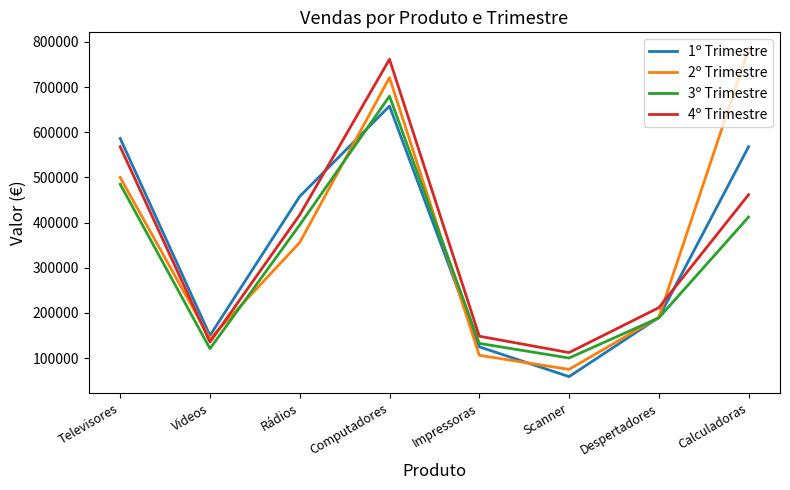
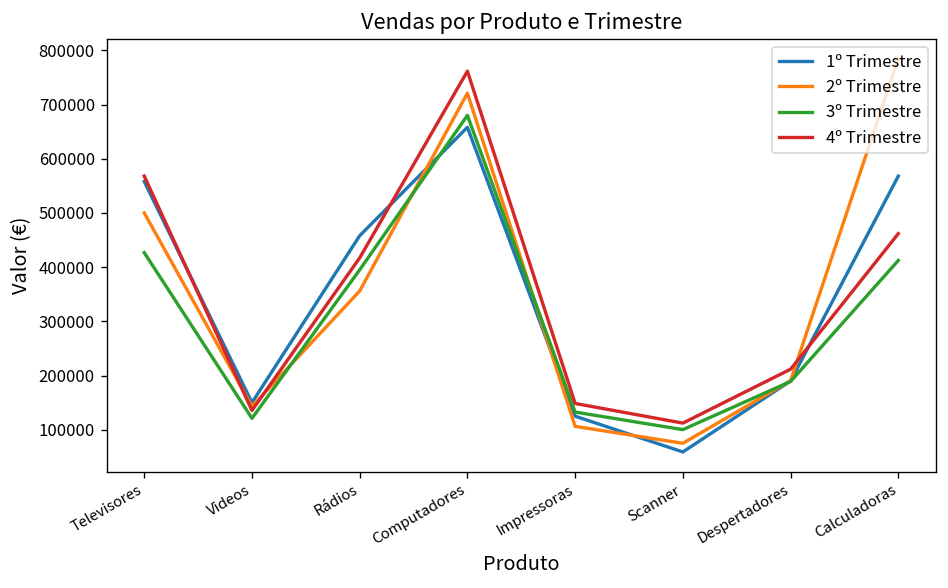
  {
    "1º Trimestre": {
-     "Televisores": 590000,
+     "Televisores": 560000,
      "Videos": 150000,
      "Rádios": 460000,
      "Computadores": 660000,
      "Impressoras": 130000,
      "Scanner": 60000,
      "Calculadoras": 570000
    },
    "2º Trimestre": {
      "Televisores": 500000,
      "Videos": 140000,
      "Rádios": 360000,
      "Computadores": 720000,
      "Impressoras": 110000,
      "Scanner": 80000
    },
    "3º Trimestre": {
-     "Televisores": 490000,
+     "Televisores": 430000,
      "Videos": 120000,
      "Rádios": 400000,
      "Computadores": 680000,
      "Impressoras": 130000,
      "Scanner": 100000,
      "Calculadoras": 410000
    },
    "4º Trimestre": {
      "Televisores": 570000,
      "Videos": 140000,
      "Rádios": 420000,
      "Computadores": 760000,
      "Impressoras": 150000,
      "Scanner": 110000,
      "Despertadores": 210000,
      "Calculadoras": 460000
    }
  }
